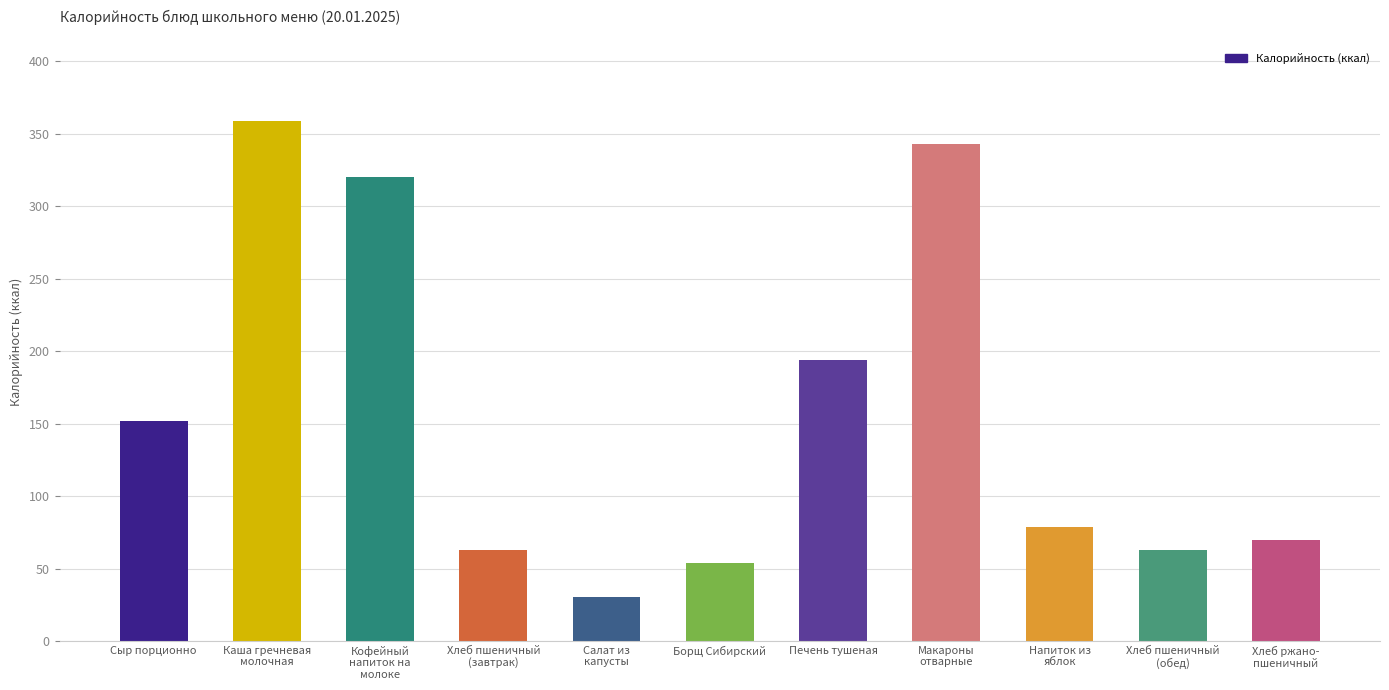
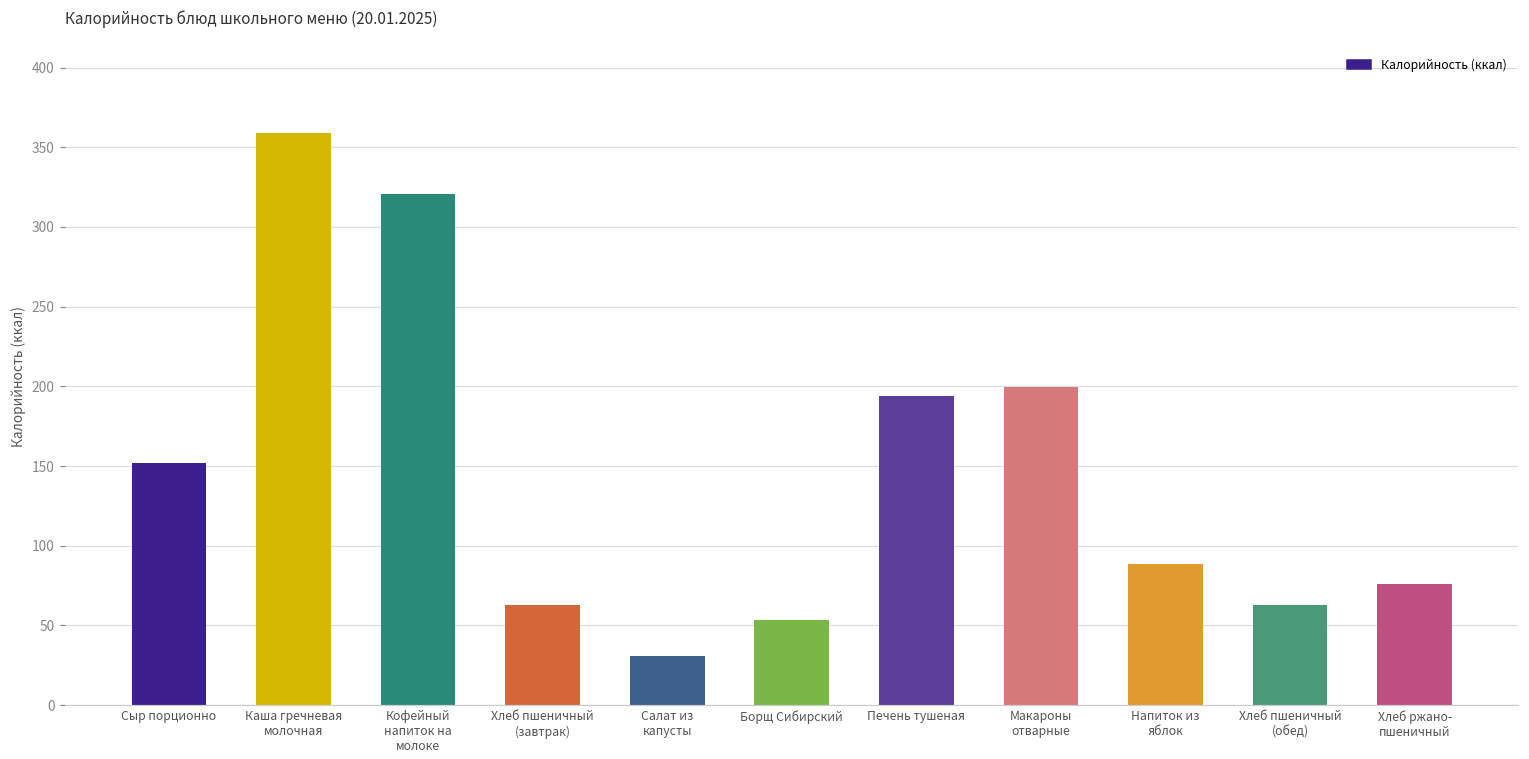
  {
    "Сыр порционно": 152,
    "Каша гречневая молочная": 359,
    "Кофейный напиток на молоке": 321,
    "Хлеб пшеничный (завтрак)": 63,
    "Салат из капусты": 30,
    "Борщ Сибирский": 54,
    "Печень тушеная": 194,
-   "Макароны отварные": 343,
-   "Напиток из яблок": 79,
+   "Макароны отварные": 199,
+   "Напиток из яблок": 89,
    "Хлеб пшеничный (обед)": 63,
-   "Хлеб ржано- пшеничный": 70
+   "Хлеб ржано- пшеничный": 76
  }
